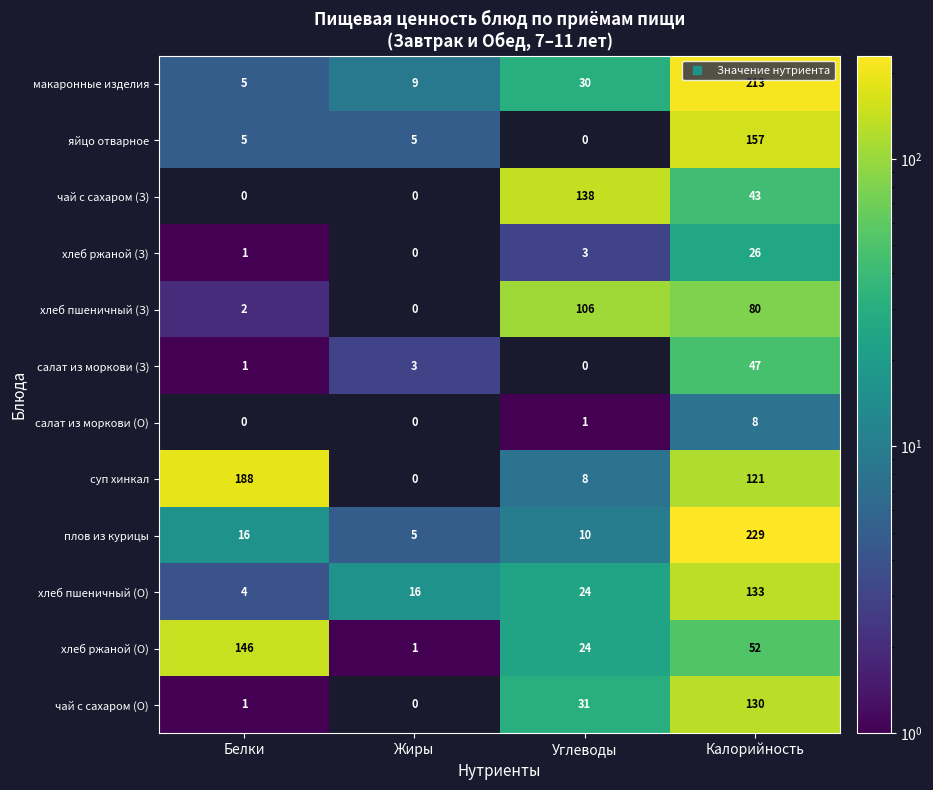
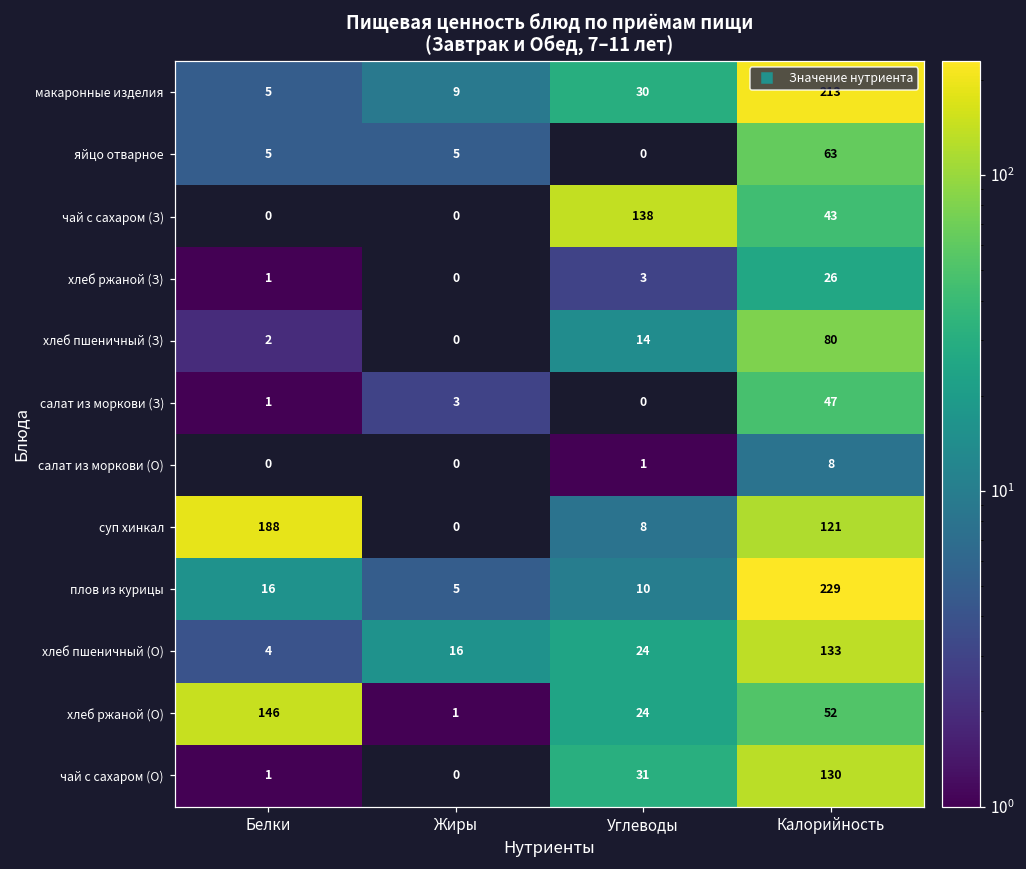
  {
    "макаронные изделия": {
      "Белки": 5,
      "Жиры": 9,
      "Углеводы": 30
    },
    "яйцо отварное": {
      "Белки": 5,
      "Жиры": 5,
      "Углеводы": 0,
-     "Калорийность": 157
+     "Калорийность": 63
    },
    "чай с сахаром (З)": {
      "Белки": 0,
      "Жиры": 0,
      "Углеводы": 138,
      "Калорийность": 43
    },
    "хлеб ржаной (З)": {
      "Белки": 1,
      "Жиры": 0,
      "Углеводы": 3,
      "Калорийность": 26
    },
    "хлеб пшеничный (З)": {
      "Белки": 2,
      "Жиры": 0,
-     "Углеводы": 106,
+     "Углеводы": 14,
      "Калорийность": 80
    },
    "салат из моркови (З)": {
      "Белки": 1,
      "Жиры": 3,
      "Углеводы": 0,
      "Калорийность": 47
    },
    "салат из моркови (О)": {
      "Белки": 0,
      "Жиры": 0,
      "Углеводы": 1,
      "Калорийность": 8
    },
    "суп хинкал": {
      "Белки": 188,
      "Жиры": 0,
      "Углеводы": 8,
      "Калорийность": 121
    },
    "плов из курицы": {
      "Белки": 16,
      "Жиры": 5,
      "Углеводы": 10,
      "Калорийность": 229
    },
    "хлеб пшеничный (О)": {
      "Белки": 4,
      "Жиры": 16,
      "Углеводы": 24,
      "Калорийность": 133
    },
    "хлеб ржаной (О)": {
      "Белки": 146,
      "Жиры": 1,
      "Углеводы": 24,
      "Калорийность": 52
    },
    "чай с сахаром (О)": {
      "Белки": 1,
      "Жиры": 0,
      "Углеводы": 31,
      "Калорийность": 130
    }
  }
